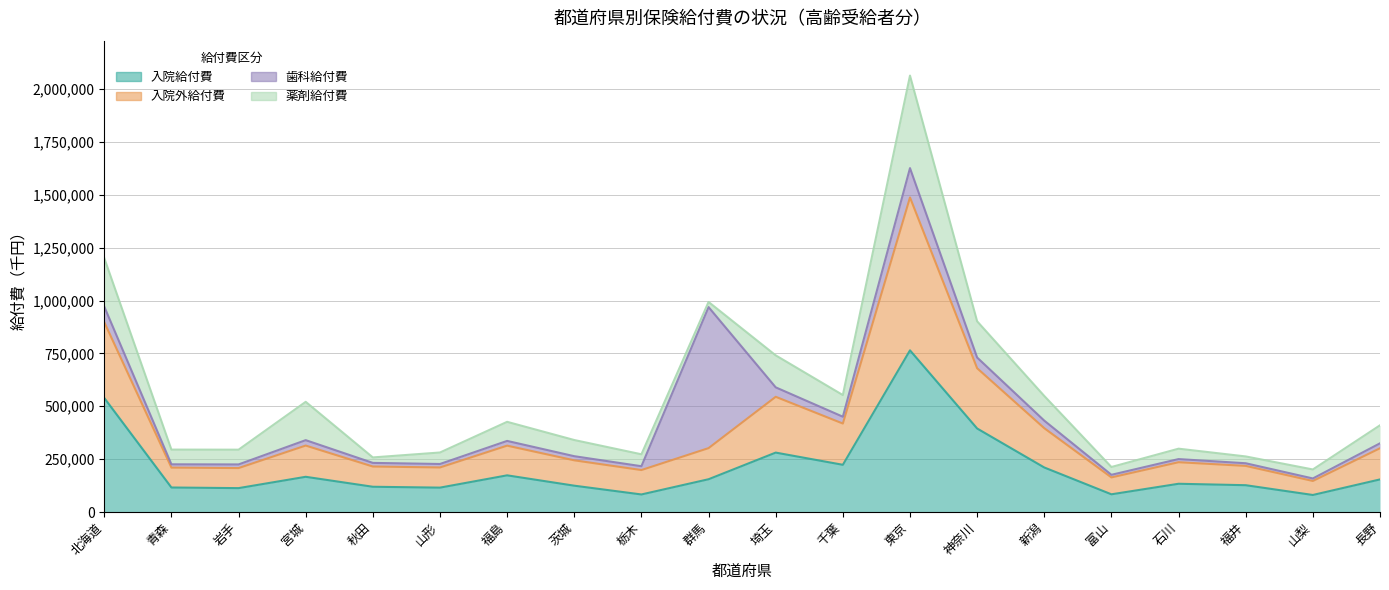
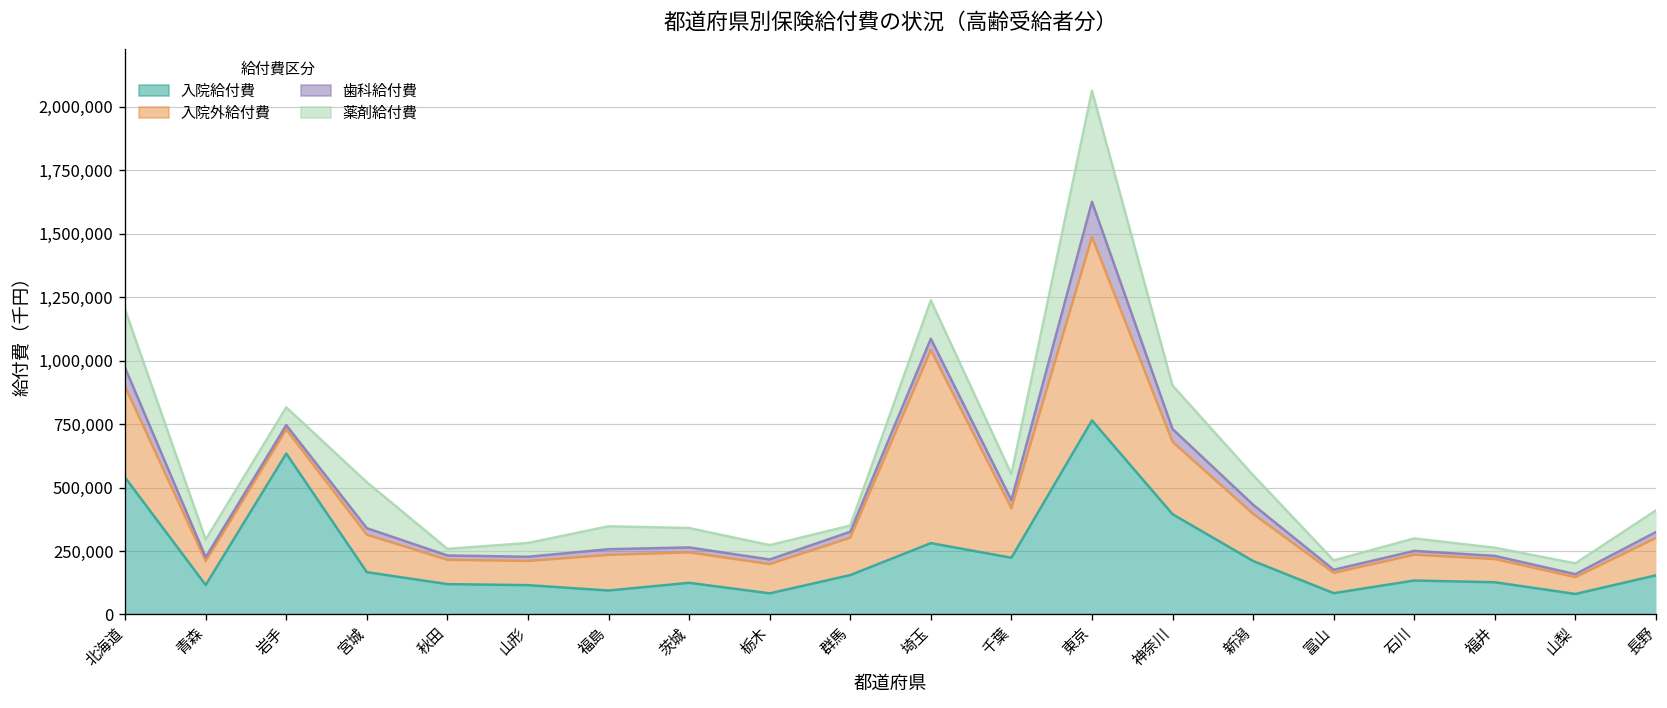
  {
    "入院給付費": {
      "北海道": "540,000",
      "青森": "120,000",
-     "岩手": "110,000",
+     "岩手": "630,000",
      "宮城": "170,000",
      "秋田": "120,000",
      "山形": "120,000",
-     "福島": "170,000",
+     "福島": "90,000",
      "茨城": "120,000",
      "栃木": "80,000",
      "群馬": "150,000",
      "埼玉": "280,000",
      "千葉": "220,000",
      "東京": "760,000",
      "神奈川": "390,000",
      "新潟": "210,000",
      "富山": "80,000",
      "石川": "130,000",
      "福井": "130,000",
      "山梨": "80,000",
      "長野": "150,000"
    },
    "入院外給付費": {
      "北海道": "360,000",
      "青森": "90,000",
      "岩手": "90,000",
      "宮城": "150,000",
      "秋田": "100,000",
      "山形": "100,000",
      "福島": "140,000",
      "茨城": "120,000",
      "栃木": "120,000",
      "群馬": "150,000",
-     "埼玉": "260,000",
+     "埼玉": "760,000",
      "千葉": "200,000",
      "東京": "720,000",
      "神奈川": "280,000",
      "新潟": "190,000",
      "富山": "80,000",
      "石川": "100,000",
      "福井": "90,000",
      "長野": "150,000"
    },
    "歯科給付費": {
      "北海道": "70,000",
      "青森": "20,000",
      "岩手": "20,000",
      "宮城": "30,000",
      "秋田": "20,000",
      "山形": "20,000",
      "福島": "20,000",
      "茨城": "20,000",
      "栃木": "20,000",
-     "群馬": "670,000",
+     "群馬": "20,000",
      "埼玉": "40,000",
      "千葉": "30,000",
      "東京": "140,000",
      "神奈川": "50,000",
      "新潟": "40,000",
      "富山": "10,000",
      "石川": "10,000",
      "福井": "10,000",
      "長野": "20,000"
    },
    "薬剤給付費": {
      "北海道": "230,000",
      "青森": "70,000",
      "岩手": "70,000",
      "宮城": "180,000",
      "秋田": "30,000",
      "山形": "50,000",
      "福島": "90,000",
      "茨城": "80,000",
      "栃木": "60,000",
      "群馬": "20,000",
      "埼玉": "150,000",
      "千葉": "100,000",
      "東京": "440,000",
      "神奈川": "170,000",
      "新潟": "120,000",
      "富山": "40,000",
      "石川": "50,000",
      "福井": "30,000",
      "山梨": "40,000",
      "長野": "90,000"
    }
  }
